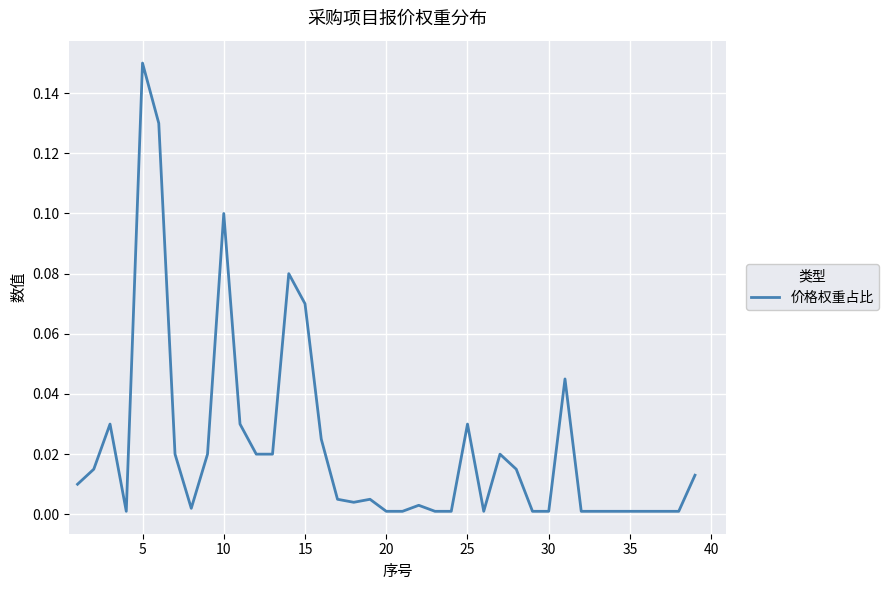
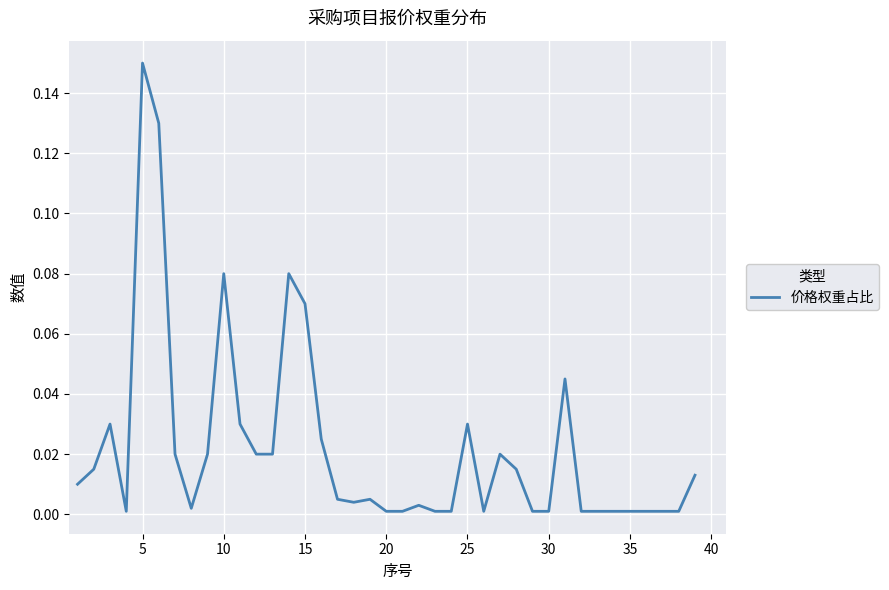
  {
    "5": 0.15,
-   "10": 0.10,
+   "10": 0.08,
    "15": 0.07,
    "20": 0.001,
    "25": 0.03,
    "30": 0.001,
    "35": 0.001
  }
